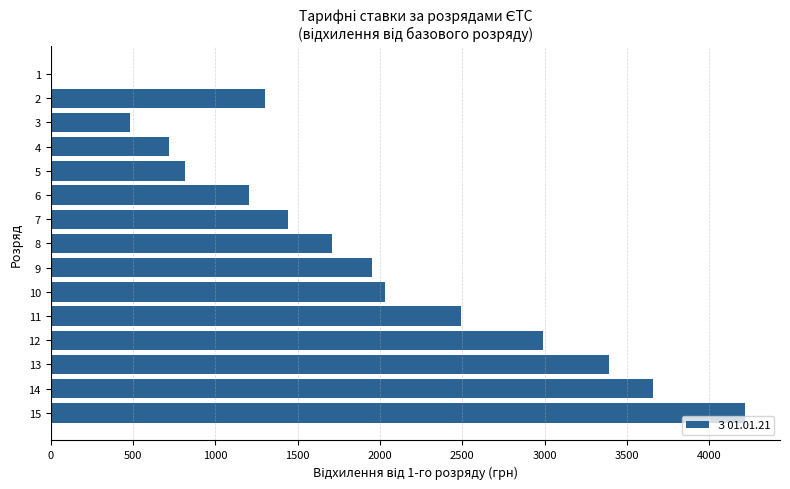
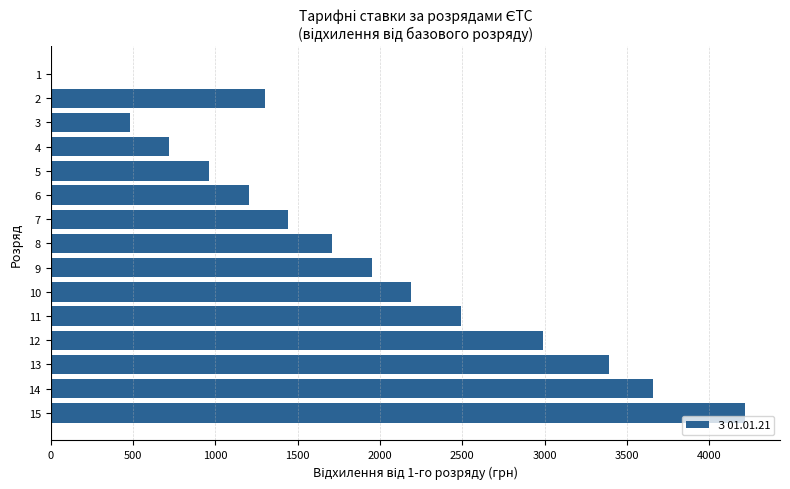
  {
    "1": 0,
    "2": 1300,
    "3": 480,
    "4": 720,
-   "5": 820,
+   "5": 960,
    "6": 1200,
    "7": 1440,
    "8": 1710,
    "9": 1950,
-   "10": 2030,
+   "10": 2190,
    "11": 2490,
    "12": 2990,
    "13": 3390,
    "14": 3660,
    "15": 4220
  }
